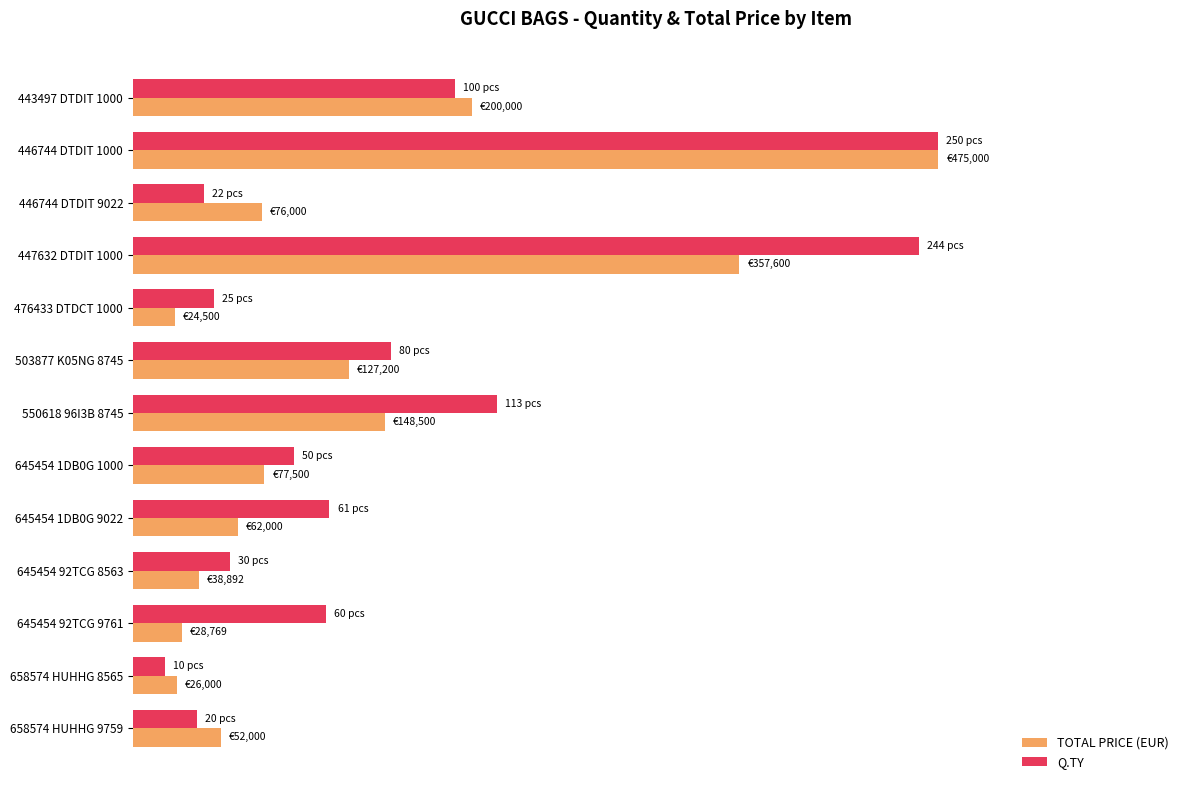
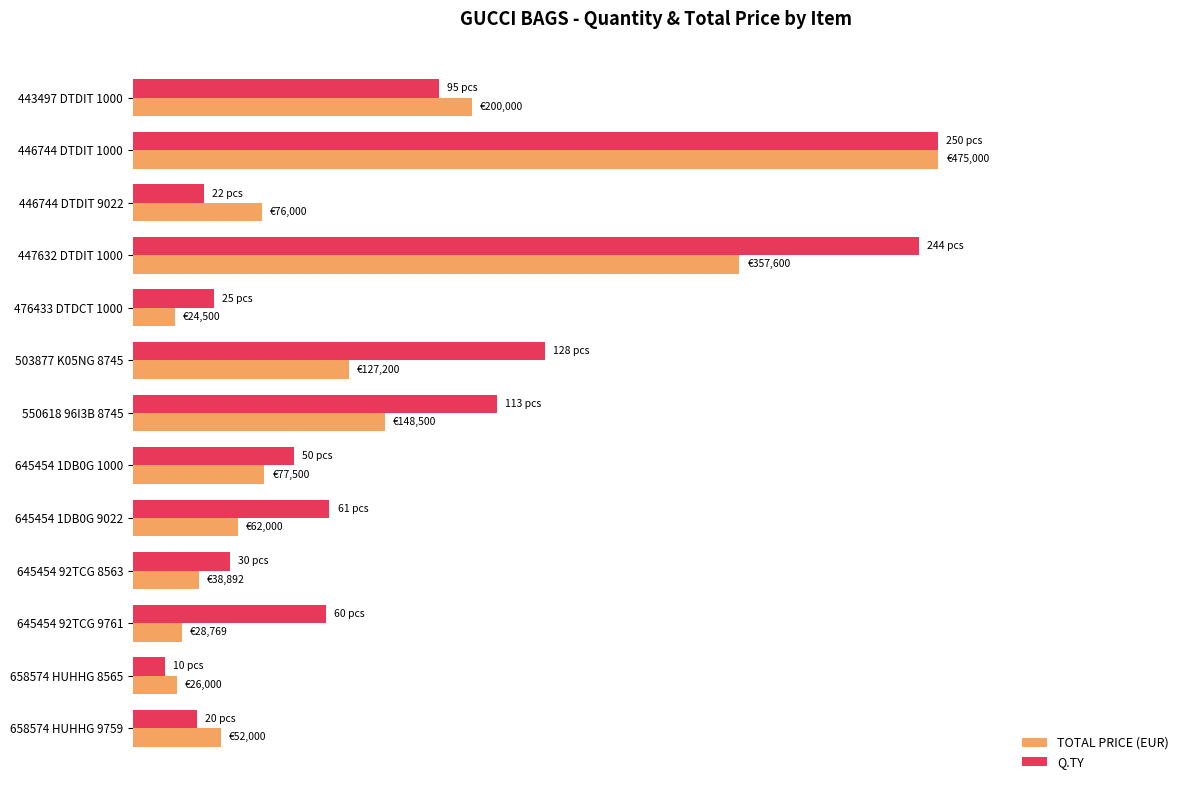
  {
    "Q.TY": {
-     "443497 DTDIT 1000": 100,
-     "503877 K05NG 8745": 80
+     "443497 DTDIT 1000": 95,
+     "503877 K05NG 8745": 128
    }
  }
